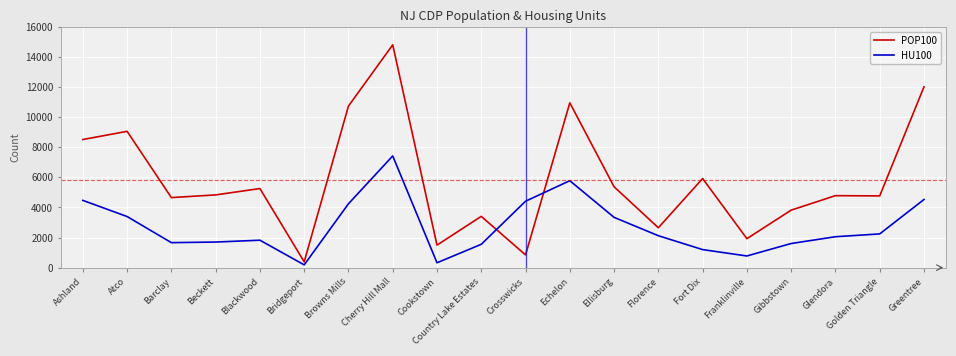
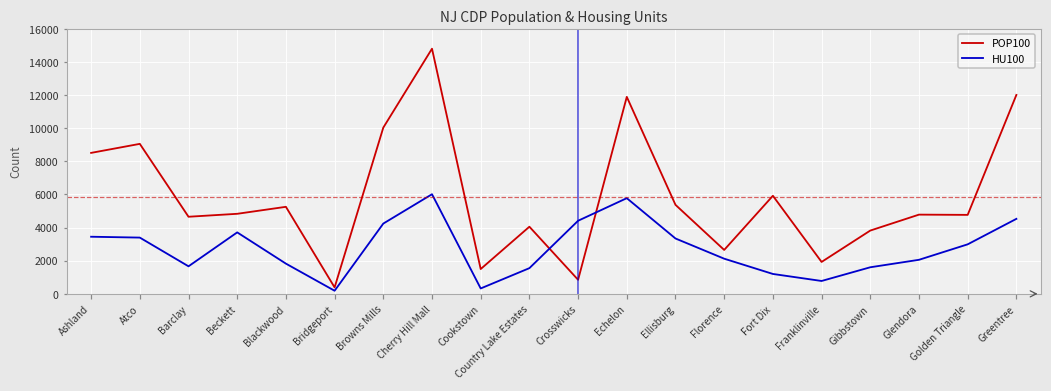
  {
    "POP100": {
      "Ashland": 8500,
      "Atco": 9100,
      "Barclay": 4700,
      "Beckett": 4800,
      "Blackwood": 5300,
      "Bridgeport": 400,
-     "Browns Mills": 10700,
+     "Browns Mills": 10000,
      "Cherry Hill Mall": 14800,
      "Cookstown": 1500,
-     "Country Lake Estates": 3400,
+     "Country Lake Estates": 4100,
      "Crosswicks": 800,
-     "Echelon": 11000,
+     "Echelon": 11900,
      "Ellisburg": 5400,
      "Florence": 2700,
      "Fort Dix": 5900,
      "Franklinville": 1900,
      "Gibbstown": 3800,
      "Glendora": 4800,
      "Golden Triangle": 4800,
      "Greentree": 12000
    },
    "HU100": {
-     "Ashland": 4500,
+     "Ashland": 3400,
      "Atco": 3400,
      "Barclay": 1700,
-     "Beckett": 1700,
+     "Beckett": 3700,
      "Blackwood": 1800,
      "Bridgeport": 200,
      "Browns Mills": 4200,
-     "Cherry Hill Mall": 7400,
+     "Cherry Hill Mall": 6000,
      "Cookstown": 300,
      "Country Lake Estates": 1600,
      "Crosswicks": 4400,
      "Echelon": 5800,
      "Ellisburg": 3300,
      "Florence": 2100,
      "Fort Dix": 1200,
      "Franklinville": 800,
      "Gibbstown": 1600,
      "Glendora": 2100,
-     "Golden Triangle": 2200,
+     "Golden Triangle": 3000,
      "Greentree": 4500
    }
  }
